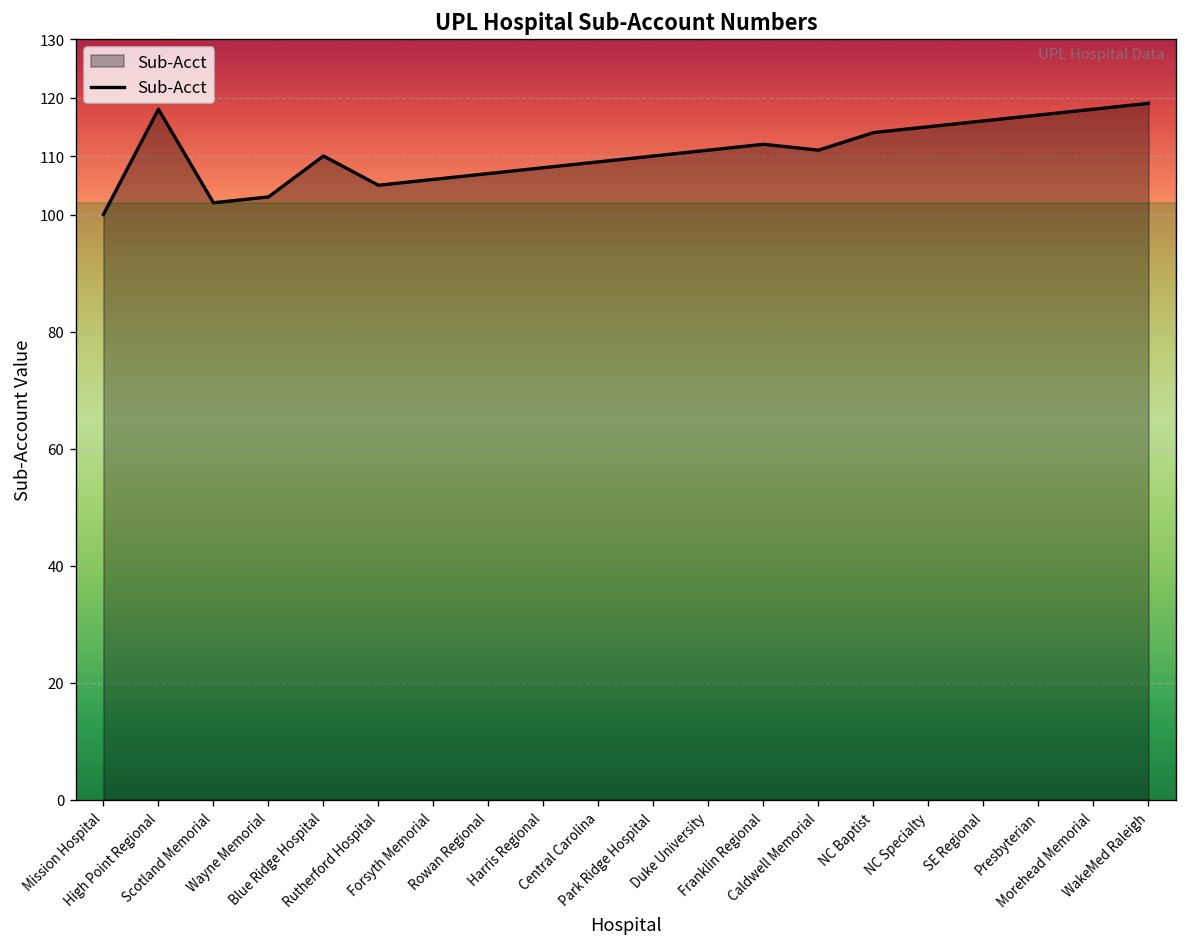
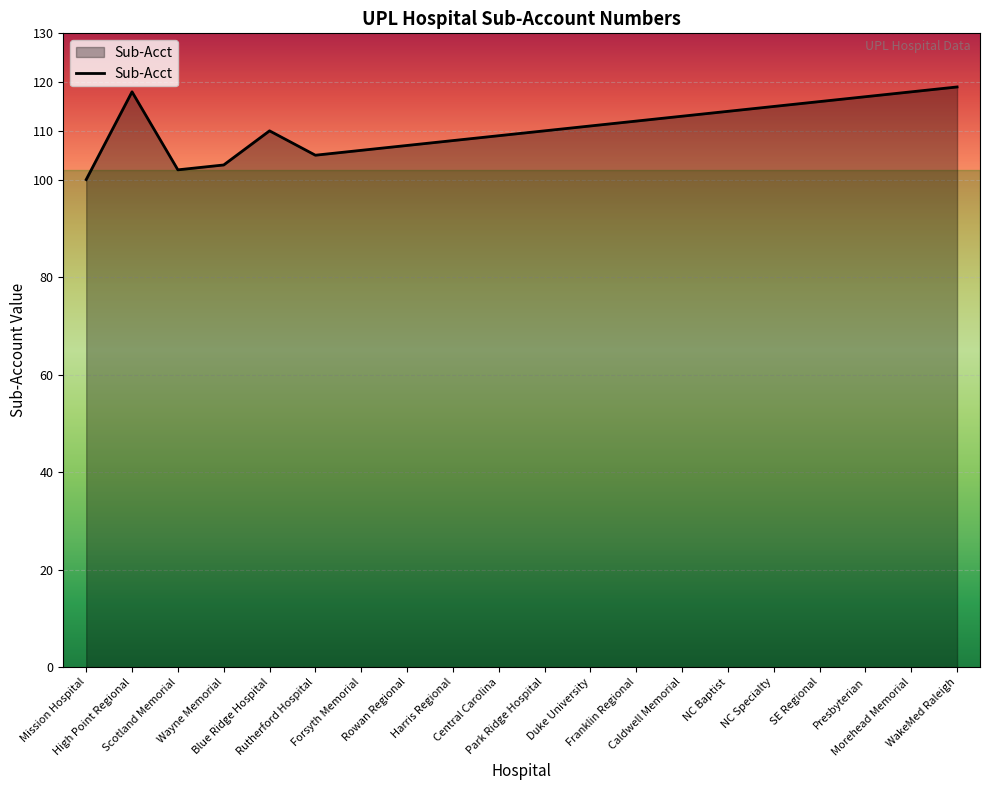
  {
    "Mission Hospital": 100,
    "High Point Regional": 118,
    "Scotland Memorial": 102,
    "Wayne Memorial": 103,
    "Blue Ridge Hospital": 110,
    "Rutherford Hospital": 105,
    "Forsyth Memorial": 106,
    "Rowan Regional": 107,
    "Harris Regional": 108,
    "Central Carolina": 109,
    "Park Ridge Hospital": 110,
    "Duke University": 111,
    "Franklin Regional": 112,
-   "Caldwell Memorial": 111,
+   "Caldwell Memorial": 113,
    "NC Baptist": 114,
    "NC Specialty": 115,
    "SE Regional": 116,
    "Presbyterian": 117,
    "Morehead Memorial": 118,
    "WakeMed Raleigh": 119
  }
